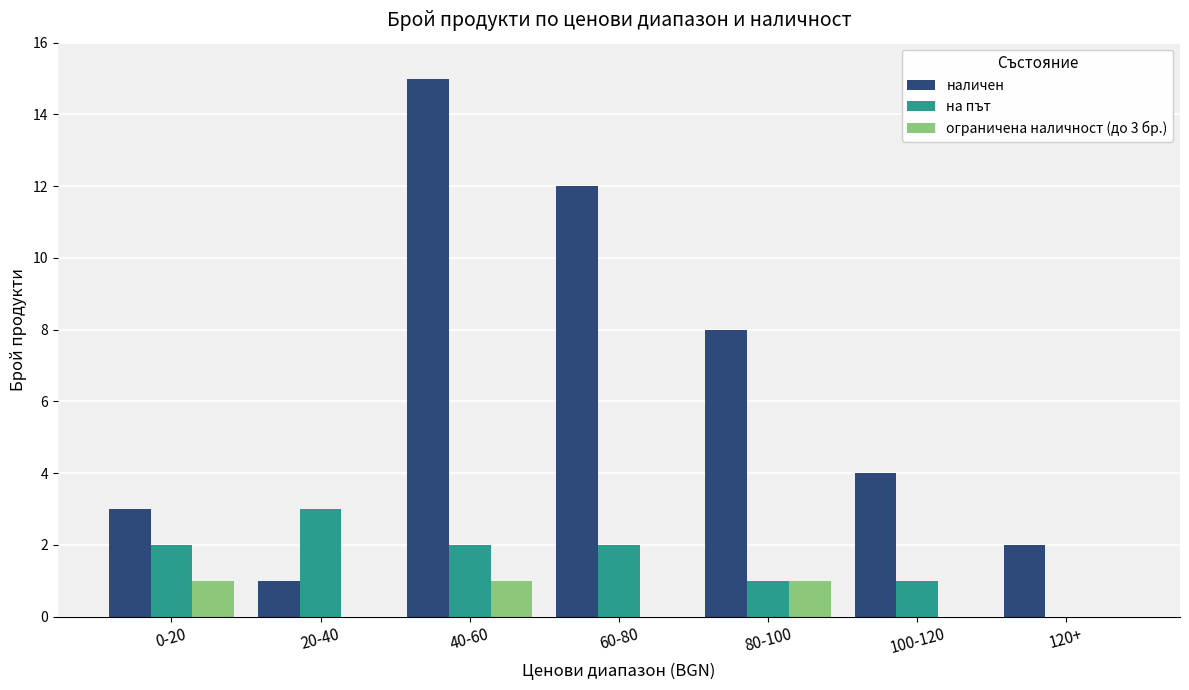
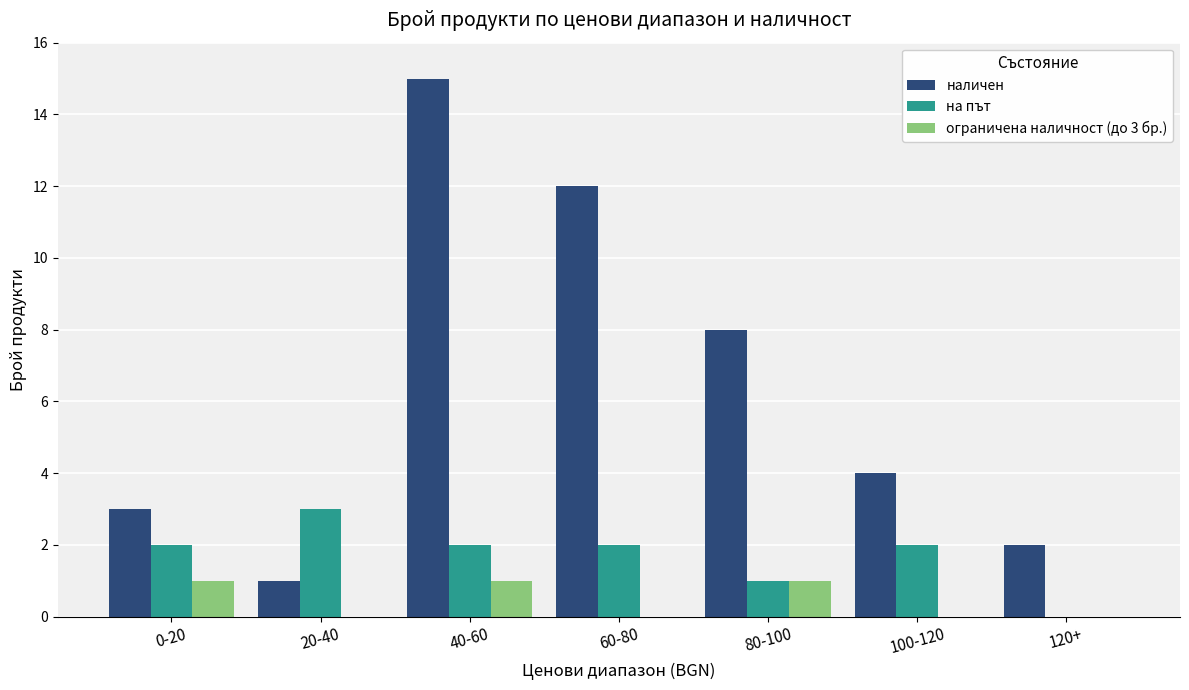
  {
    "наличен": {
      "0-20": 3,
      "20-40": 1,
      "40-60": 15,
      "60-80": 12,
      "80-100": 8,
      "100-120": 4,
      "120+": 2
    },
    "на път": {
      "0-20": 2,
      "20-40": 3,
      "40-60": 2,
      "60-80": 2,
      "80-100": 1,
-     "100-120": 1,
+     "100-120": 2,
      "120+": 0
    },
    "ограничена наличност (до 3 бр.)": {
      "0-20": 1,
      "20-40": 0,
      "40-60": 1,
      "60-80": 0,
      "80-100": 1,
      "100-120": 0,
      "120+": 0
    }
  }
